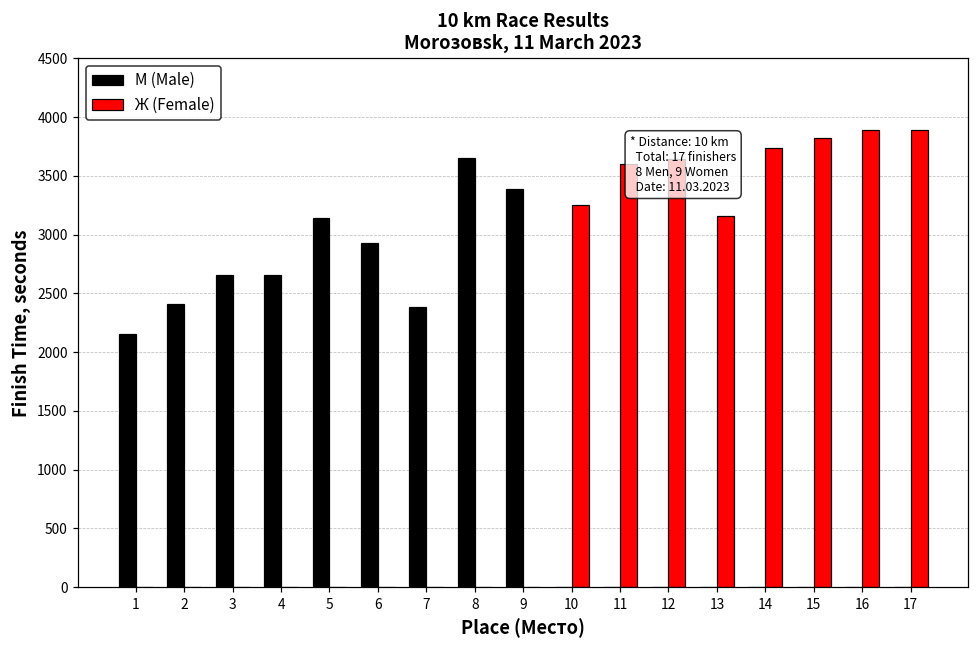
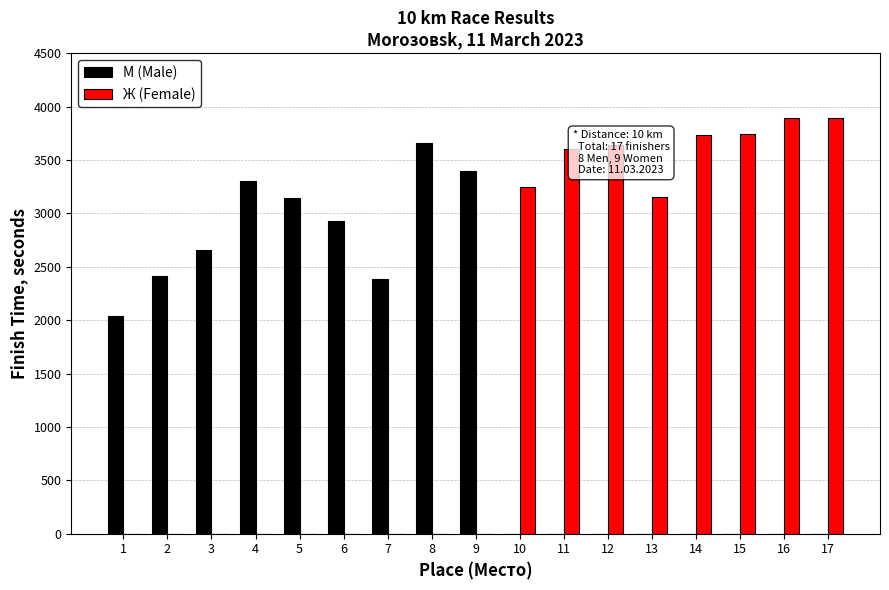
  {
    "М (Male)": {
-     "1": 2150,
+     "1": 2040,
      "2": 2410,
      "3": 2660,
-     "4": 2660,
+     "4": 3300,
      "5": 3140,
      "6": 2930,
      "7": 2380,
      "8": 3660,
      "9": 3390,
      "10": 0,
      "11": 0,
      "12": 0,
      "13": 0,
      "14": 0,
      "15": 0,
      "16": 0,
      "17": 0
    },
    "Ж (Female)": {
      "1": 0,
      "2": 0,
      "3": 0,
      "4": 0,
      "5": 0,
      "6": 0,
      "7": 0,
      "8": 0,
      "9": 0,
      "10": 3250,
      "13": 3160,
      "14": 3740,
-     "15": 3830,
+     "15": 3740,
      "16": 3890,
      "17": 3890
    }
  }
